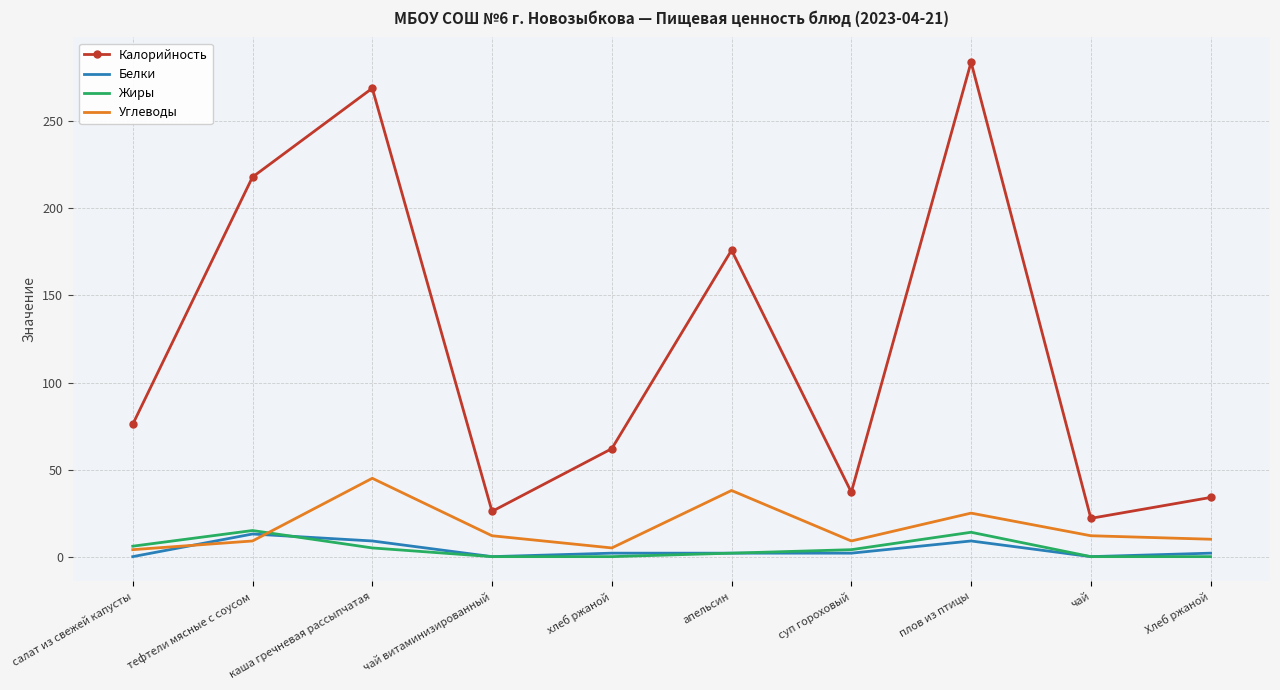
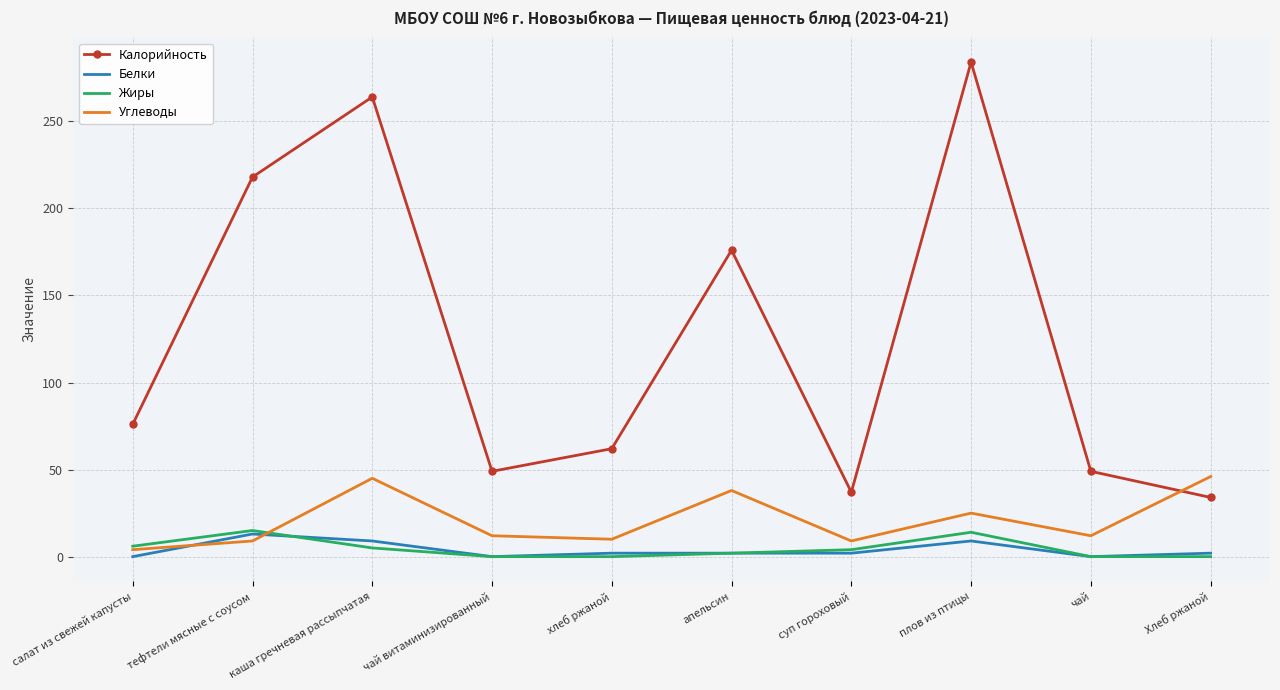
  {
    "Калорийность": {
      "салат из свежей капусты": 76,
      "тефтели мясные с соусом": 218,
-     "каша гречневая рассыпчатая": 269,
-     "чай витаминизированный": 26,
+     "каша гречневая рассыпчатая": 264,
+     "чай витаминизированный": 49,
      "хлеб ржаной": 62,
      "апельсин": 176,
      "суп гороховый": 37,
      "плов из птицы": 284,
-     "чай": 22,
+     "чай": 49,
      "Хлеб ржаной": 34
    },
    "Белки": {
      "салат из свежей капусты": 0,
      "тефтели мясные с соусом": 13,
      "каша гречневая рассыпчатая": 9,
      "хлеб ржаной": 2,
      "суп гороховый": 2,
      "плов из птицы": 9,
      "Хлеб ржаной": 2
    },
    "Жиры": {
      "салат из свежей капусты": 6,
      "тефтели мясные с соусом": 15,
      "каша гречневая рассыпчатая": 5,
      "хлеб ржаной": 0,
      "суп гороховый": 4,
      "плов из птицы": 14,
      "Хлеб ржаной": 0
    },
    "Углеводы": {
      "салат из свежей капусты": 4,
      "тефтели мясные с соусом": 9,
      "каша гречневая рассыпчатая": 45,
      "чай витаминизированный": 12,
-     "хлеб ржаной": 5,
+     "хлеб ржаной": 10,
      "апельсин": 38,
      "суп гороховый": 9,
      "плов из птицы": 25,
      "чай": 12,
-     "Хлеб ржаной": 10
+     "Хлеб ржаной": 46
    }
  }
